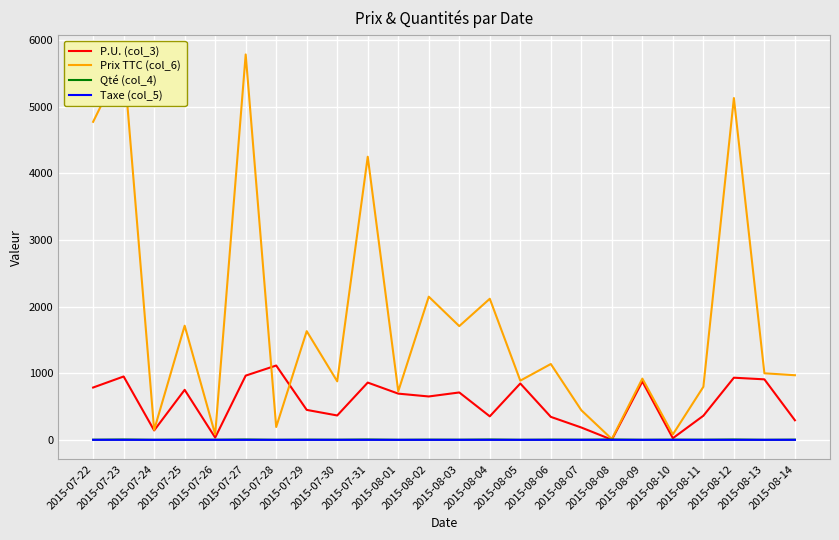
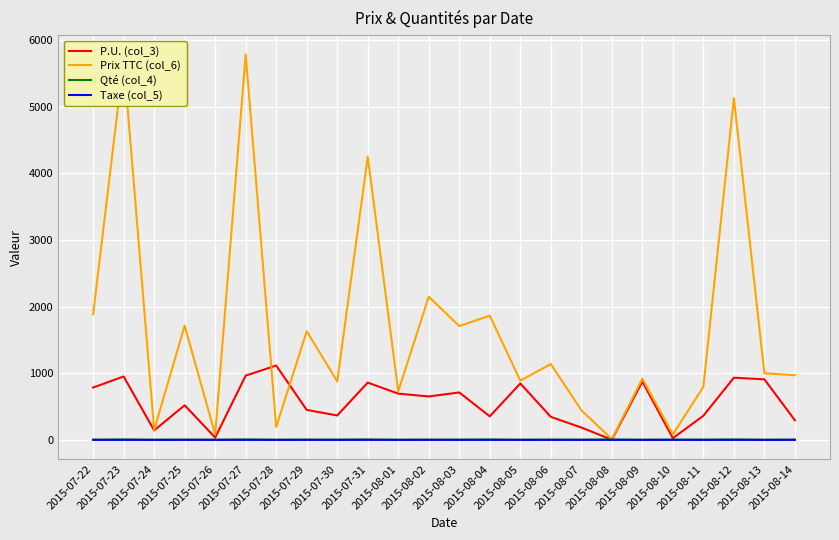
  {
    "P.U. (col_3)": {
      "2015-07-22": 800,
      "2015-07-23": 1000,
-     "2015-07-25": 800,
+     "2015-07-25": 500,
      "2015-07-27": 1000,
      "2015-07-28": 1100,
      "2015-07-29": 400,
      "2015-07-30": 400,
      "2015-07-31": 900,
      "2015-08-02": 700,
      "2015-08-03": 700,
      "2015-08-04": 400,
      "2015-08-05": 800,
      "2015-08-06": 300,
      "2015-08-07": 200,
      "2015-08-09": 900,
      "2015-08-11": 400,
      "2015-08-12": 900,
      "2015-08-13": 900,
      "2015-08-14": 300
    },
    "Prix TTC (col_6)": {
-     "2015-07-22": 4800,
+     "2015-07-22": 1900,
      "2015-07-25": 1700,
      "2015-07-26": 100,
      "2015-07-27": 5800,
      "2015-07-28": 200,
      "2015-07-29": 1600,
      "2015-07-30": 900,
      "2015-07-31": 4300,
      "2015-08-02": 2100,
      "2015-08-03": 1700,
-     "2015-08-04": 2100,
+     "2015-08-04": 1900,
      "2015-08-05": 900,
      "2015-08-06": 1100,
      "2015-08-07": 400,
      "2015-08-09": 900,
      "2015-08-10": 100,
      "2015-08-11": 800,
      "2015-08-12": 5100,
      "2015-08-13": 1000,
      "2015-08-14": 1000
    },
    "Taxe (col_5)": {
      "2015-07-22": 0,
      "2015-07-23": 0,
      "2015-07-24": 0,
      "2015-07-25": 0,
      "2015-07-27": 0,
      "2015-07-28": 0,
      "2015-07-29": 0,
      "2015-07-30": 0,
      "2015-07-31": 0,
      "2015-08-01": 0,
      "2015-08-02": 0,
      "2015-08-03": 0,
      "2015-08-04": 0,
      "2015-08-05": 0,
      "2015-08-06": 0,
      "2015-08-07": 0,
      "2015-08-09": 0,
      "2015-08-11": 0,
      "2015-08-12": 0,
      "2015-08-13": 0,
      "2015-08-14": 0
    }
  }
